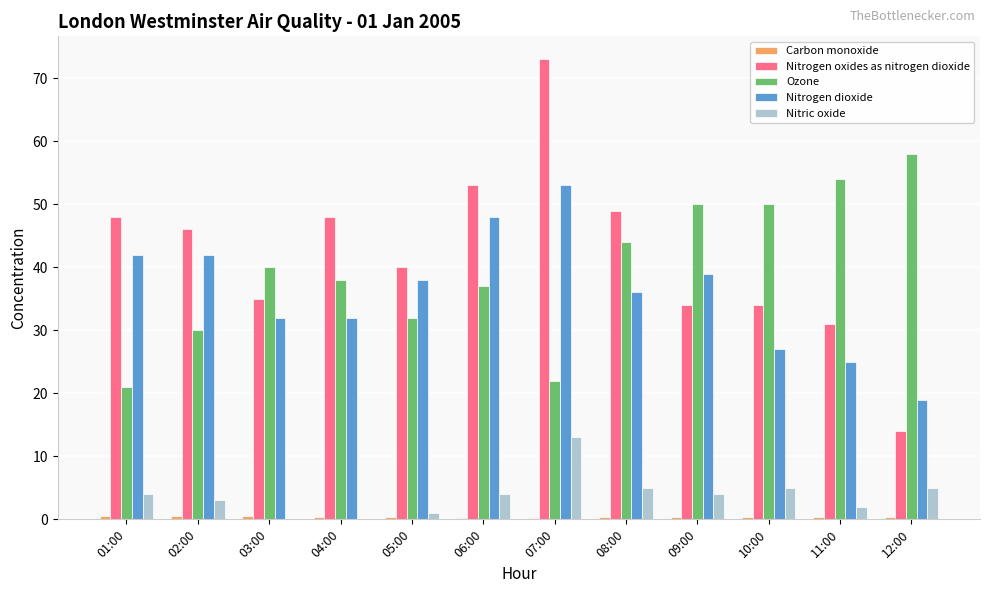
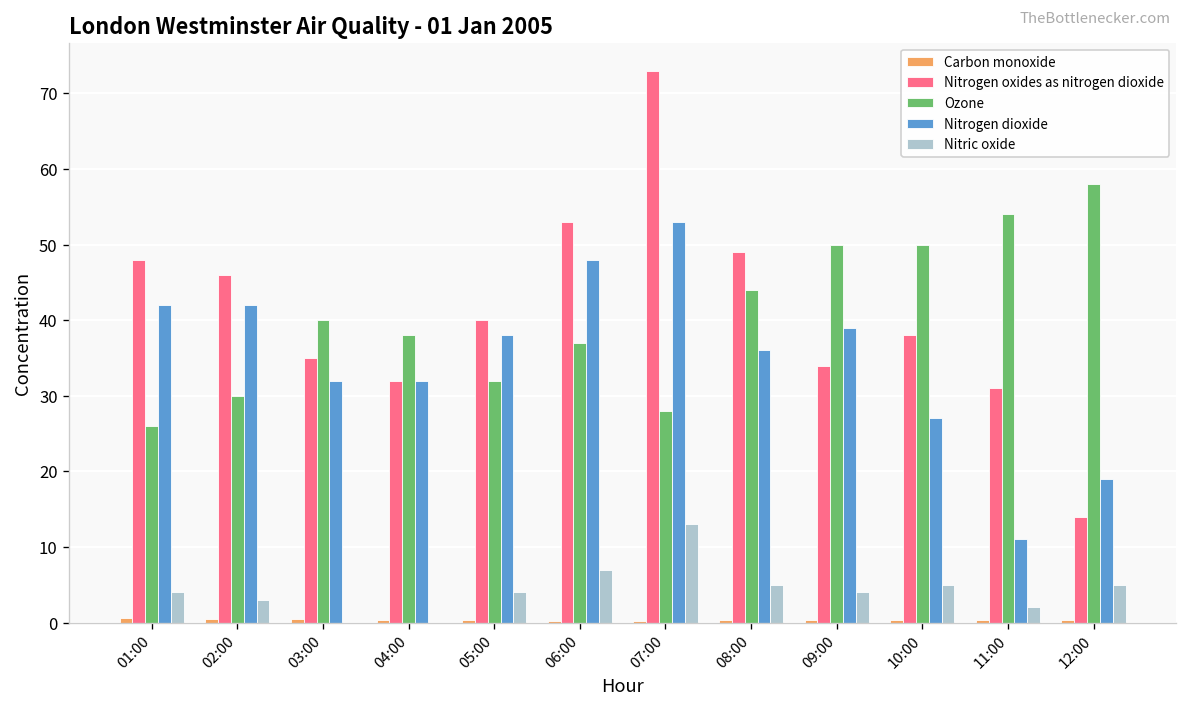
  {
    "Carbon monoxide": {
      "01:00": 1,
      "02:00": 1,
      "03:00": 1
    },
    "Nitrogen oxides as nitrogen dioxide": {
      "01:00": 48,
      "02:00": 46,
      "03:00": 35,
-     "04:00": 48,
+     "04:00": 32,
      "05:00": 40,
      "06:00": 53,
      "07:00": 73,
      "08:00": 49,
      "09:00": 34,
-     "10:00": 34,
+     "10:00": 38,
      "11:00": 31,
      "12:00": 14
    },
    "Ozone": {
-     "01:00": 21,
+     "01:00": 26,
      "02:00": 30,
      "03:00": 40,
      "04:00": 38,
      "05:00": 32,
      "06:00": 37,
-     "07:00": 22,
+     "07:00": 28,
      "08:00": 44,
      "09:00": 50,
      "10:00": 50,
      "11:00": 54,
      "12:00": 58
    },
    "Nitrogen dioxide": {
      "01:00": 42,
      "02:00": 42,
      "03:00": 32,
      "04:00": 32,
      "05:00": 38,
      "06:00": 48,
      "07:00": 53,
      "08:00": 36,
      "09:00": 39,
      "10:00": 27,
-     "11:00": 25,
+     "11:00": 11,
      "12:00": 19
    },
    "Nitric oxide": {
      "01:00": 4,
      "02:00": 3,
      "03:00": 0,
      "04:00": 0,
-     "05:00": 1,
-     "06:00": 4,
+     "05:00": 4,
+     "06:00": 7,
      "07:00": 13,
      "08:00": 5,
      "09:00": 4,
      "10:00": 5,
      "11:00": 2,
      "12:00": 5
    }
  }
